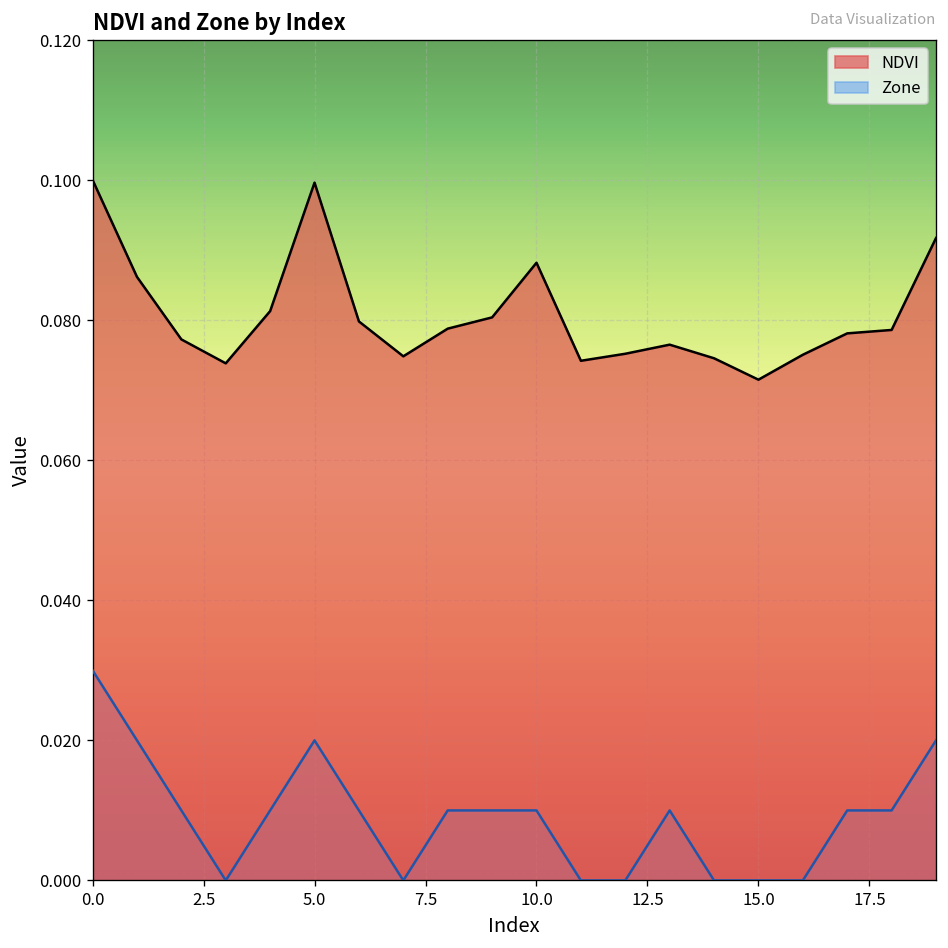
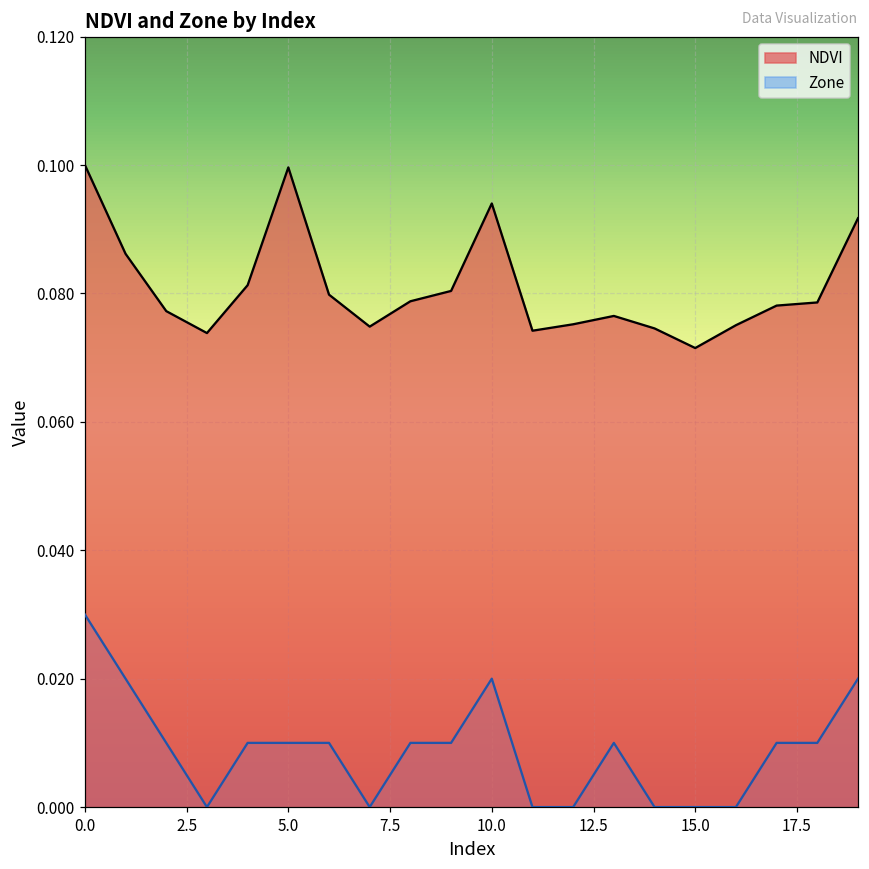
  {
    "NDVI": {
      "0.0": 0.100,
      "5.0": 0.100,
-     "10.0": 0.088,
+     "10.0": 0.094,
      "15.0": 0.072
    },
    "Zone": {
      "0.0": 0.030,
-     "5.0": 0.020,
-     "10.0": 0.010,
+     "5.0": 0.010,
+     "10.0": 0.020,
      "15.0": 0.000
    }
  }
